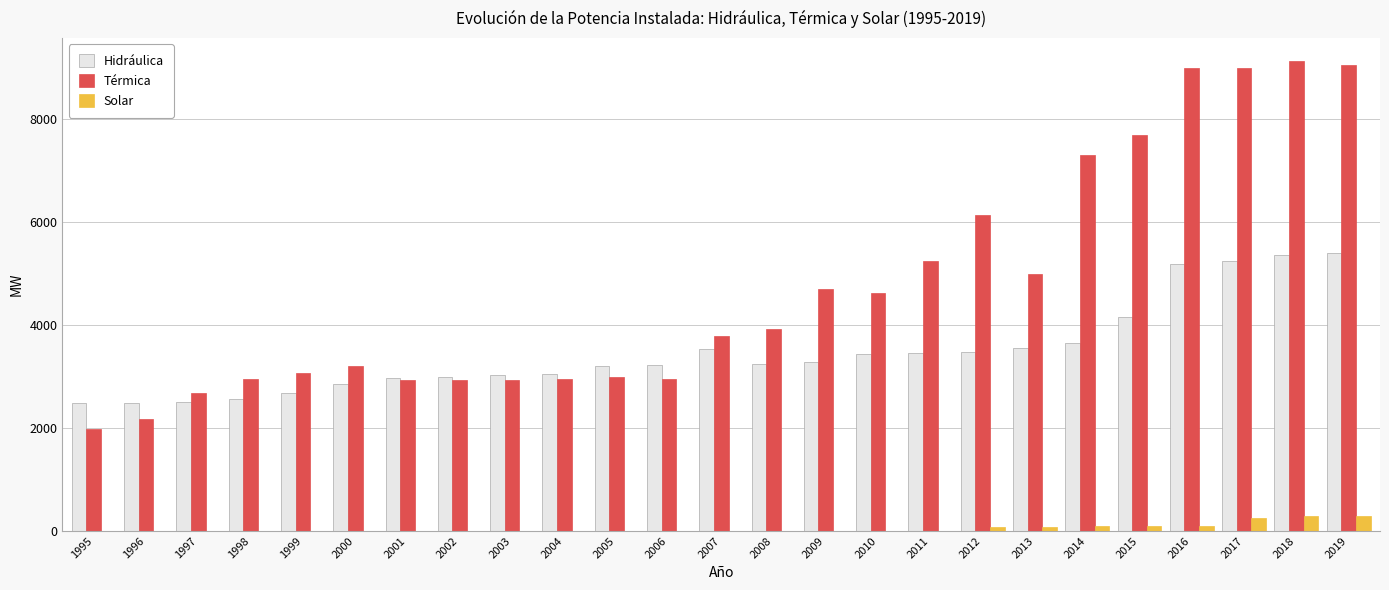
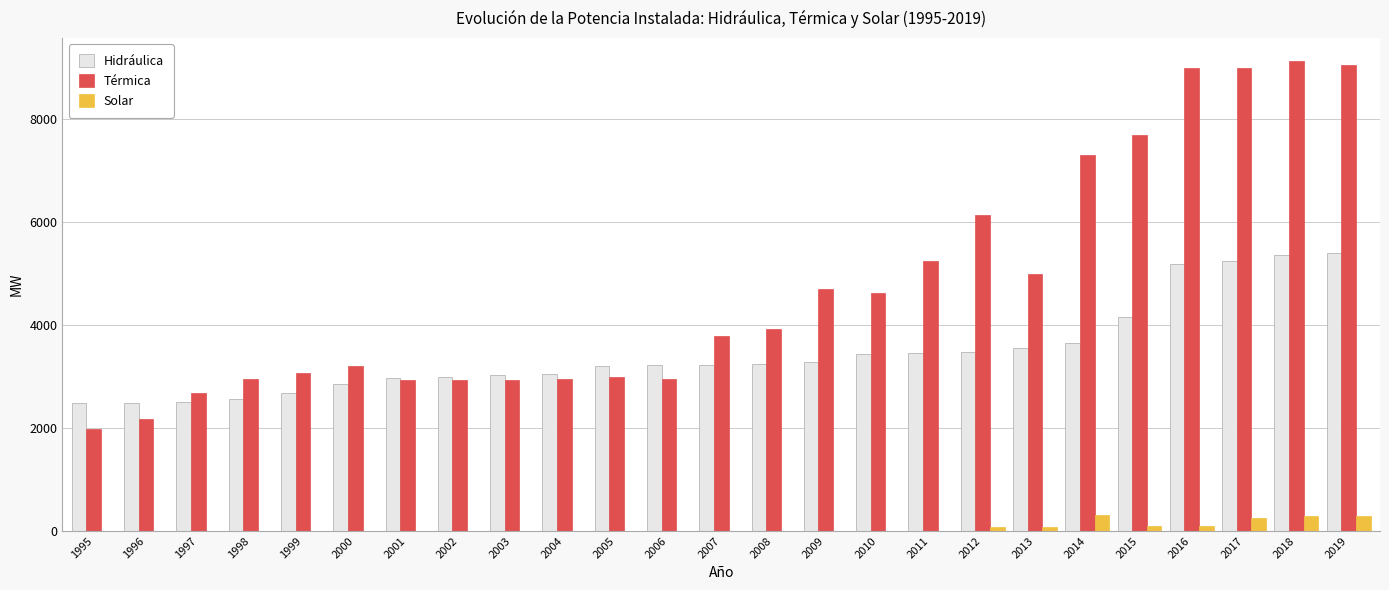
  {
    "Hidráulica": {
      "1995": 2500,
      "1996": 2500,
      "1997": 2500,
      "1998": 2600,
      "1999": 2700,
      "2000": 2900,
      "2001": 3000,
      "2002": 3000,
      "2003": 3000,
      "2004": 3100,
      "2005": 3200,
      "2006": 3200,
-     "2007": 3500,
+     "2007": 3200,
      "2008": 3200,
      "2009": 3300,
      "2010": 3400,
      "2011": 3500,
      "2012": 3500,
      "2013": 3600,
      "2014": 3700,
      "2015": 4200,
      "2016": 5200,
      "2017": 5200,
      "2018": 5400,
      "2019": 5400
    },
    "Térmica": {
      "1995": 2000,
      "1996": 2200,
      "1997": 2700,
      "1998": 2900,
      "1999": 3100,
      "2000": 3200,
      "2001": 2900,
      "2002": 2900,
      "2003": 2900,
      "2004": 3000,
      "2005": 3000,
      "2006": 2900,
      "2007": 3800,
      "2008": 3900,
      "2009": 4700,
      "2010": 4600,
      "2011": 5200,
      "2012": 6100,
      "2013": 5000,
      "2014": 7300,
      "2015": 7700,
      "2016": 9000,
      "2017": 9000,
      "2018": 9100,
      "2019": 9100
    },
    "Solar": {
      "1995": 0,
      "1996": 0,
      "1997": 0,
      "1998": 0,
      "1999": 0,
      "2000": 0,
      "2001": 0,
      "2002": 0,
      "2003": 0,
      "2004": 0,
      "2005": 0,
      "2006": 0,
      "2007": 0,
      "2008": 0,
      "2009": 0,
      "2010": 0,
      "2011": 0,
      "2012": 100,
      "2013": 100,
-     "2014": 100,
+     "2014": 300,
      "2015": 100,
      "2016": 100,
      "2017": 200,
      "2018": 300,
      "2019": 300
    }
  }
